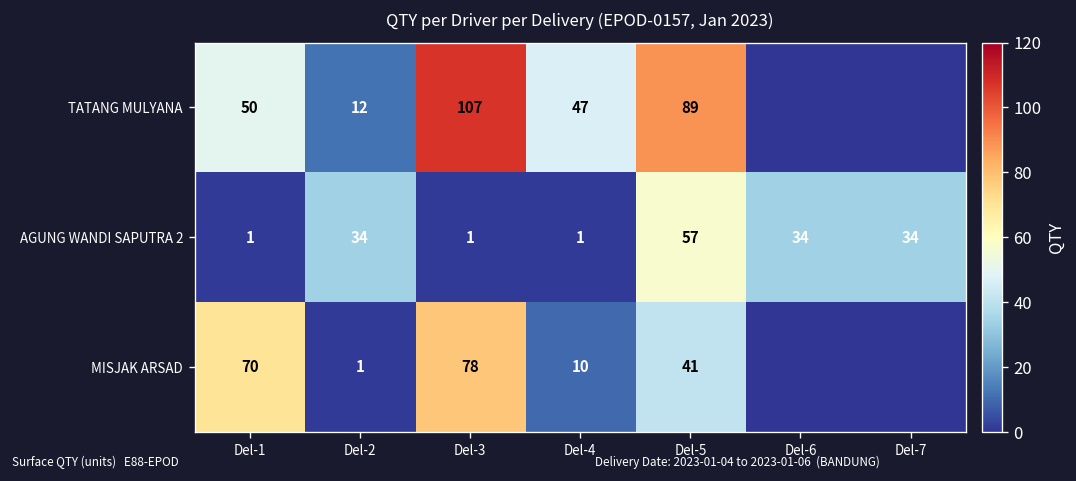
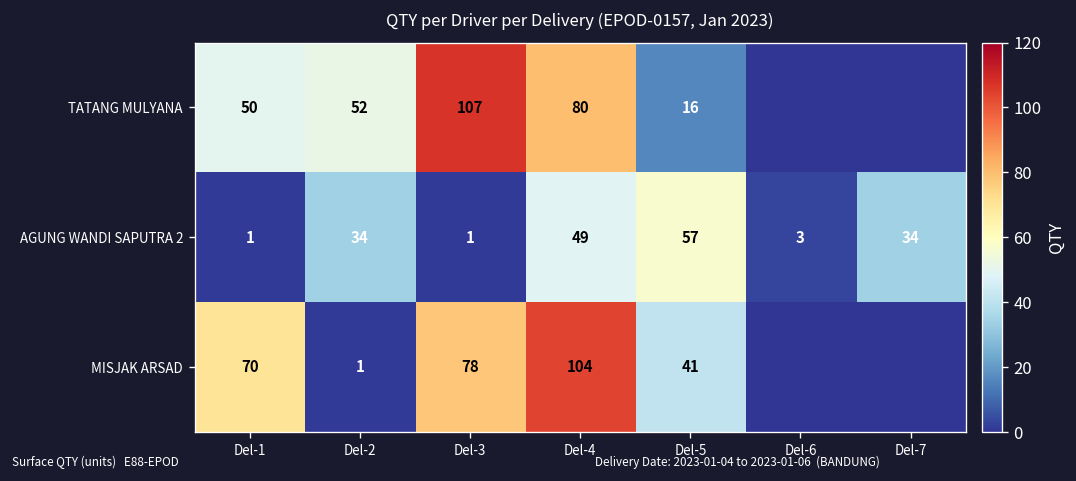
  {
    "TATANG MULYANA": {
      "Del-1": 50,
-     "Del-2": 12,
+     "Del-2": 52,
      "Del-3": 107,
-     "Del-4": 47,
-     "Del-5": 89
+     "Del-4": 80,
+     "Del-5": 16
    },
    "AGUNG WANDI SAPUTRA 2": {
      "Del-1": 1,
      "Del-2": 34,
      "Del-3": 1,
-     "Del-4": 1,
+     "Del-4": 49,
      "Del-5": 57,
-     "Del-6": 34,
+     "Del-6": 3,
      "Del-7": 34
    },
    "MISJAK ARSAD": {
      "Del-1": 70,
      "Del-2": 1,
      "Del-3": 78,
-     "Del-4": 10,
+     "Del-4": 104,
      "Del-5": 41
    }
  }
